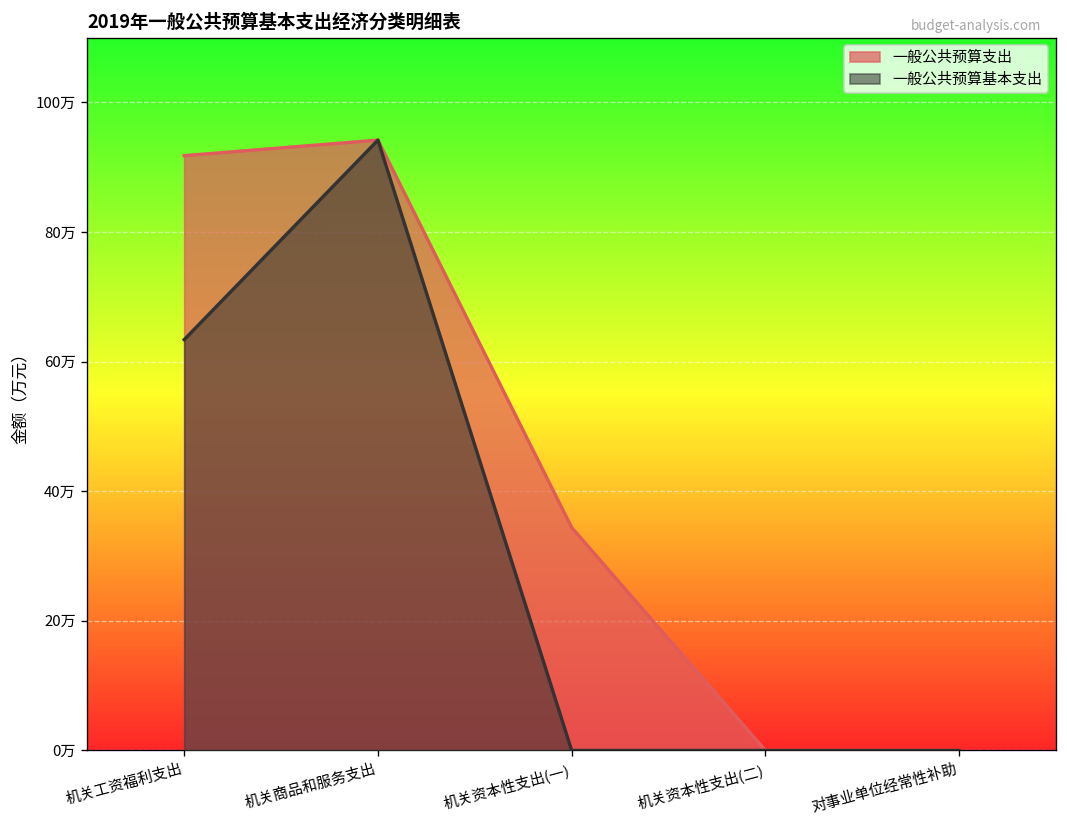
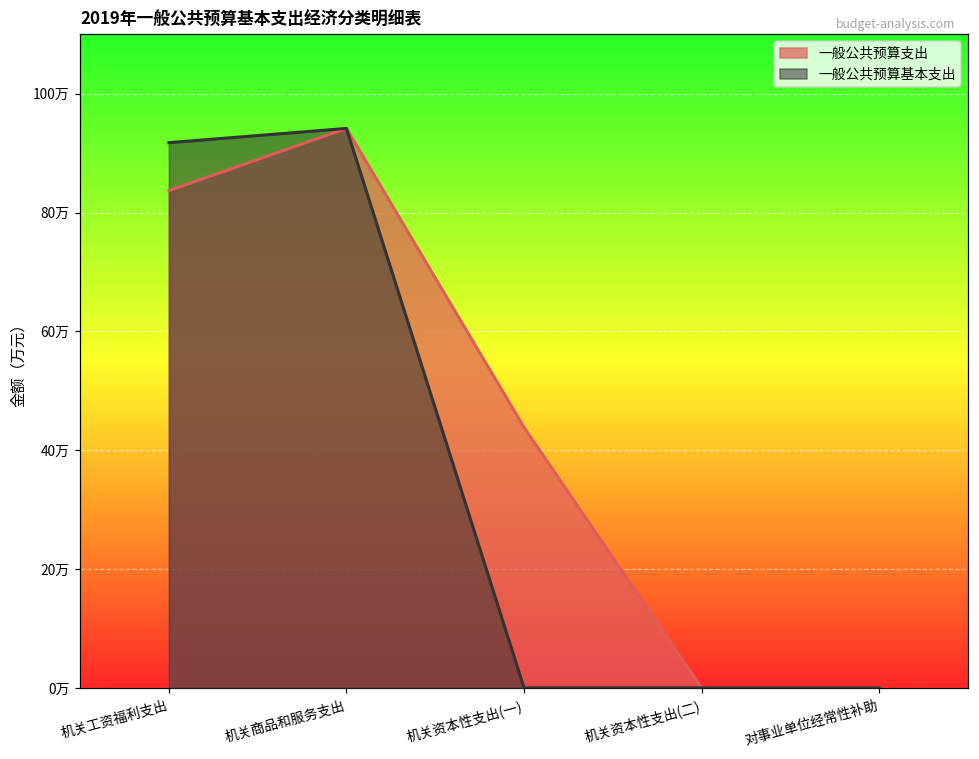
  {
    "一般公共预算支出": {
-     "机关工资福利支出": "92万",
-     "机关资本性支出(一)": "34万"
+     "机关工资福利支出": "84万",
+     "机关资本性支出(一)": "44万"
    },
    "一般公共预算基本支出": {
-     "机关工资福利支出": "63万",
+     "机关工资福利支出": "92万",
      "机关资本性支出(一)": "0万"
    }
  }
